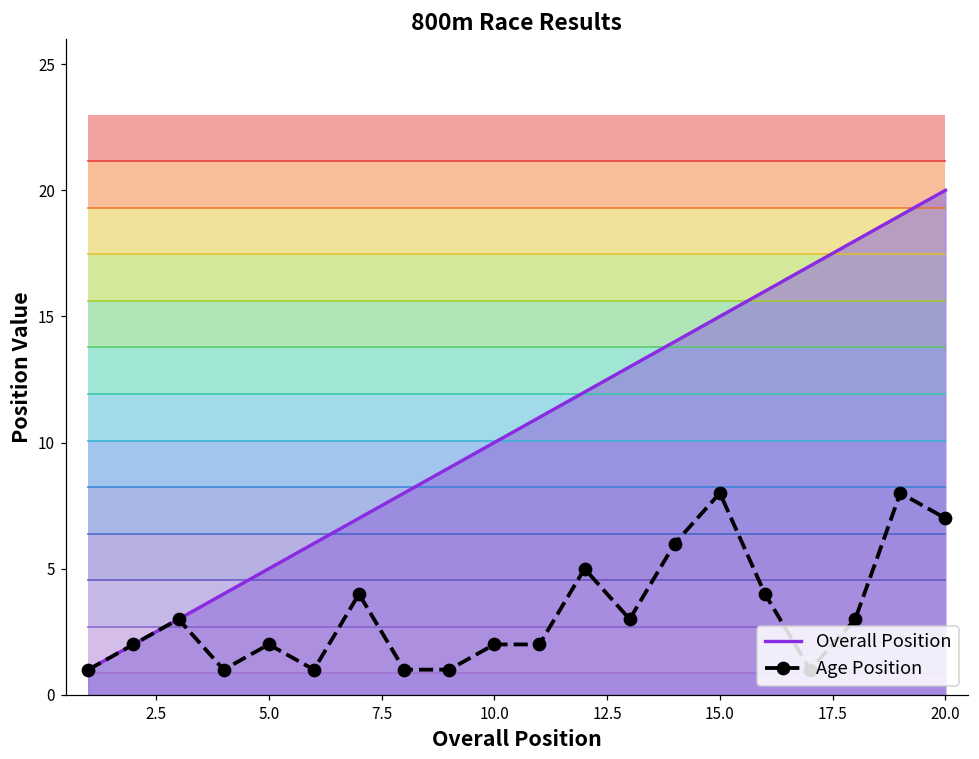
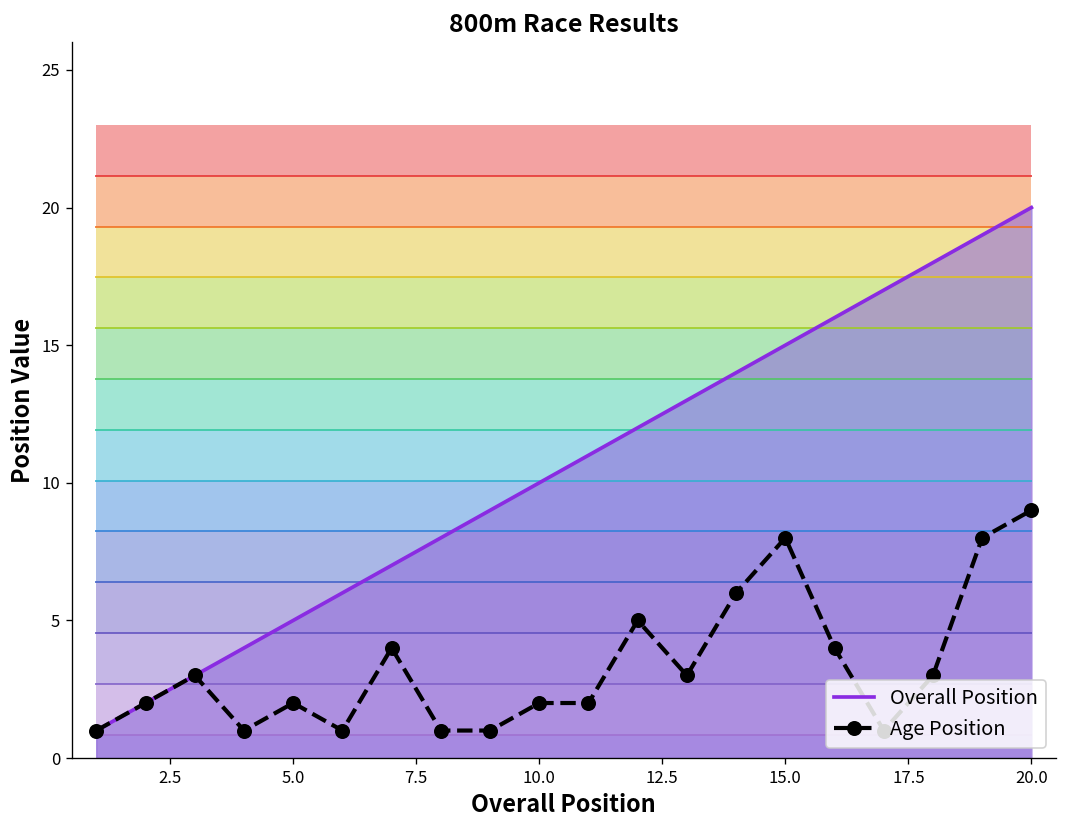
  {
    "Age Position": {
      "5.0": 2,
      "10.0": 2,
      "15.0": 8,
-     "20.0": 7
+     "20.0": 9
    }
  }
